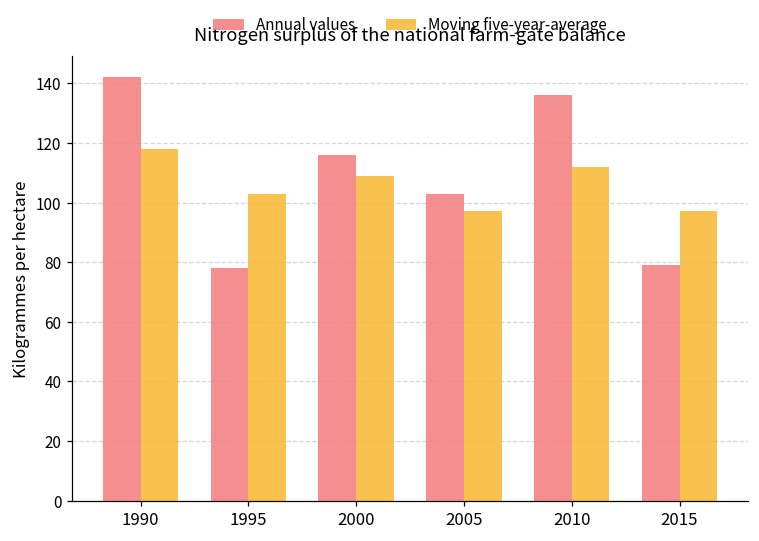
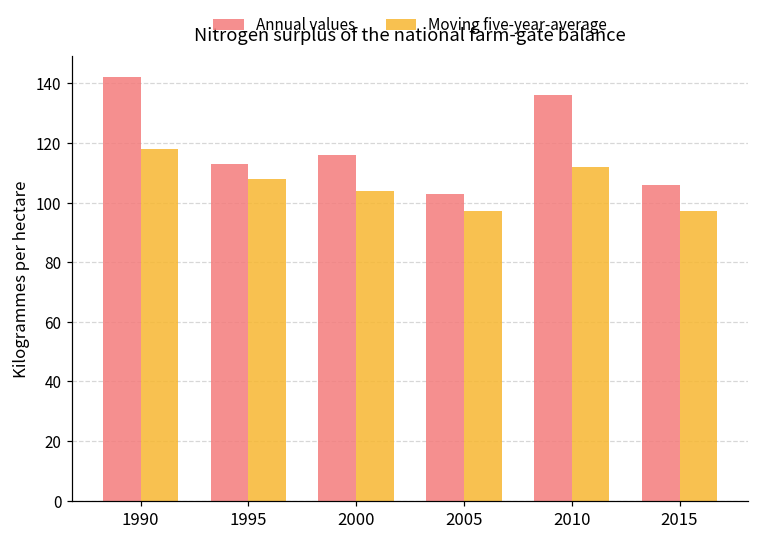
  {
    "Annual values": {
      "1990": 142,
-     "1995": 78,
+     "1995": 113,
      "2000": 116,
      "2005": 103,
      "2010": 136,
-     "2015": 79
+     "2015": 106
    },
    "Moving five-year-average": {
      "1990": 118,
-     "1995": 103,
-     "2000": 109,
+     "1995": 108,
+     "2000": 104,
      "2005": 97,
      "2010": 112,
      "2015": 97
    }
  }
